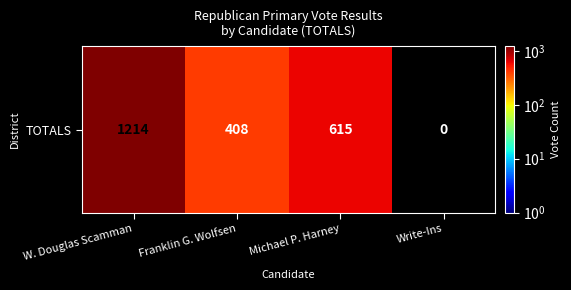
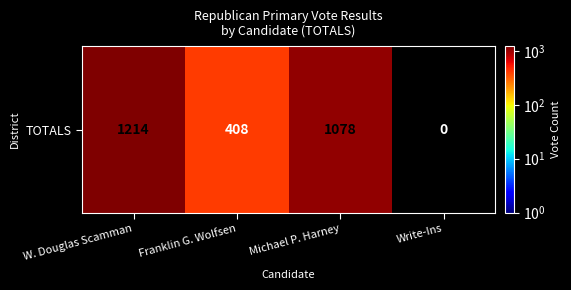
  {
    "TOTALS": {
      "W. Douglas Scamman": 1214,
      "Franklin G. Wolfsen": 408,
-     "Michael P. Harney": 615,
+     "Michael P. Harney": 1078,
      "Write-Ins": 0
    }
  }
